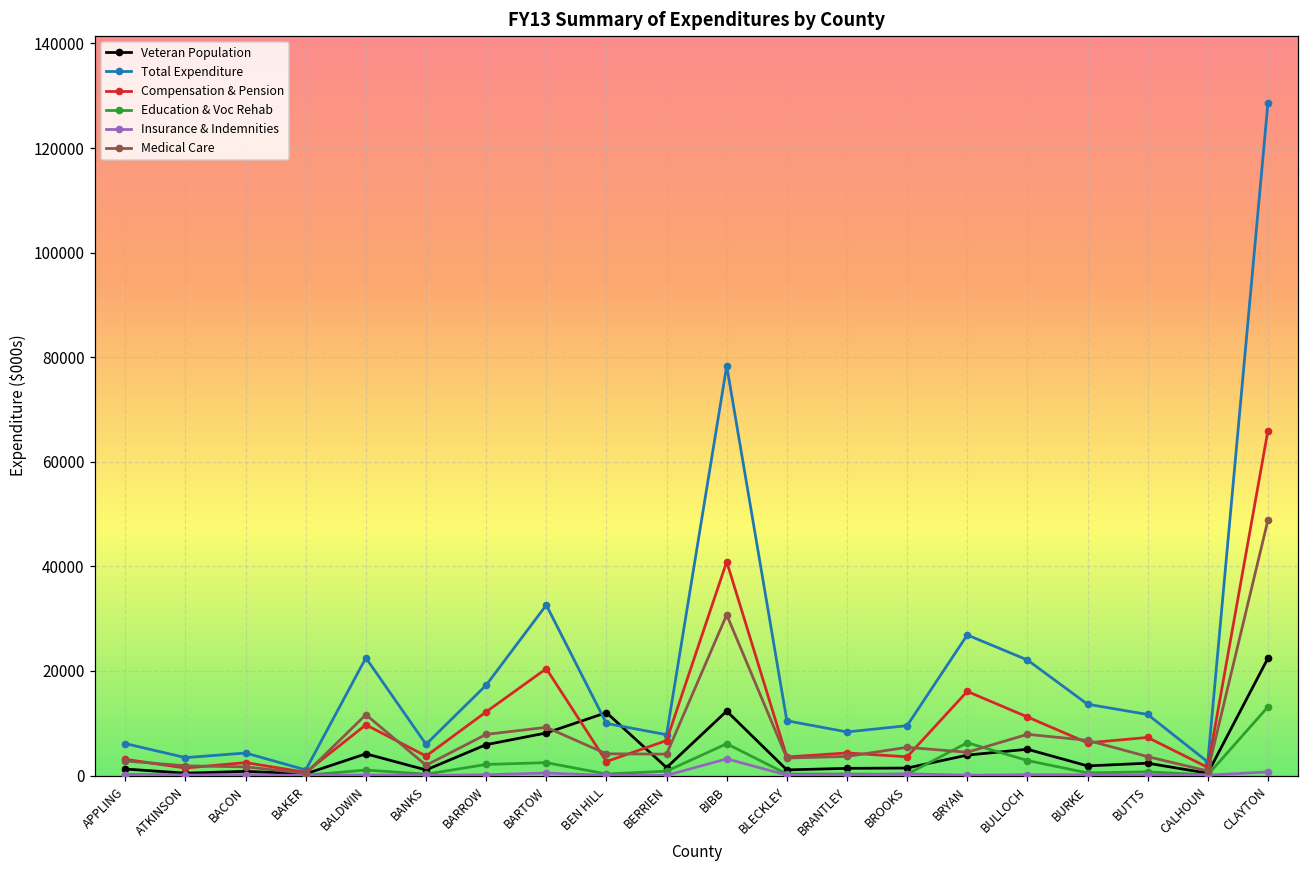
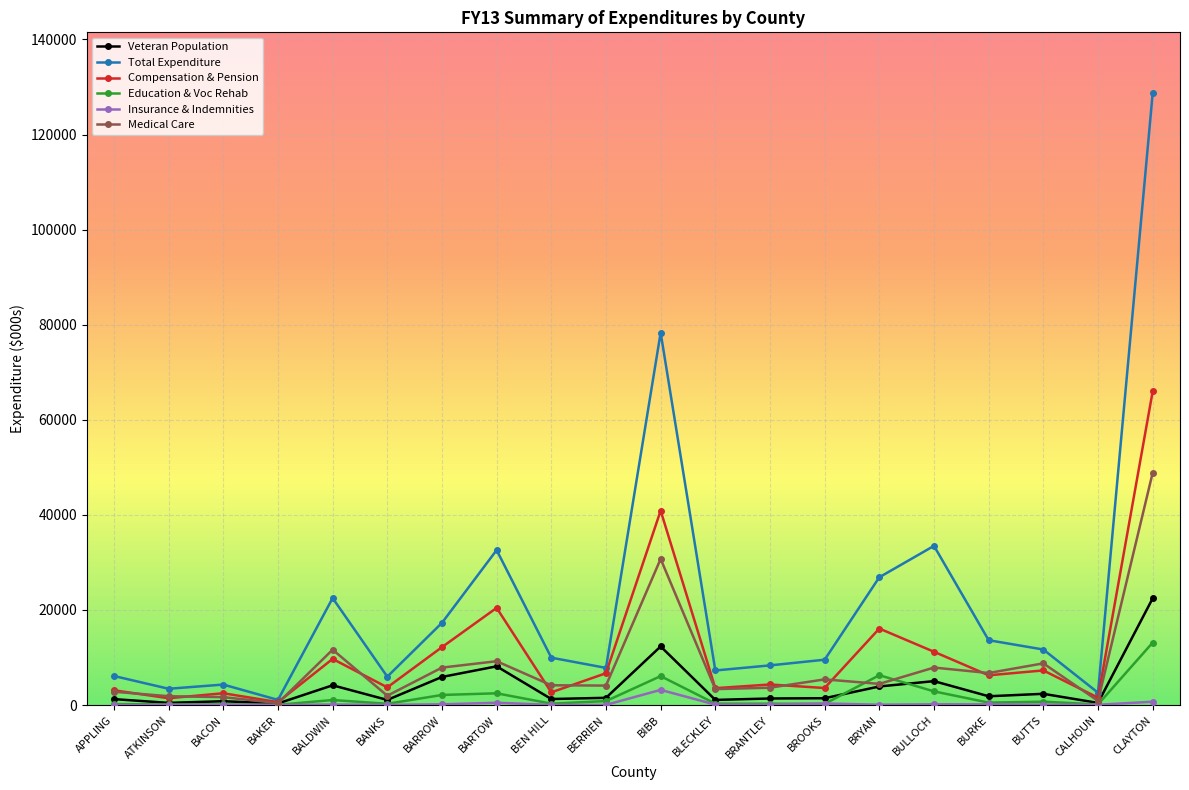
  {
    "Veteran Population": {
      "APPLING": 1000,
      "BACON": 1000,
      "BALDWIN": 4000,
      "BANKS": 1000,
      "BARROW": 6000,
      "BARTOW": 8000,
-     "BEN HILL": 12000,
+     "BEN HILL": 1000,
      "BERRIEN": 2000,
      "BIBB": 12000,
      "BLECKLEY": 1000,
      "BRANTLEY": 1000,
      "BROOKS": 1000,
      "BRYAN": 4000,
      "BULLOCH": 5000,
      "BURKE": 2000,
      "BUTTS": 2000,
      "CLAYTON": 22000
    },
    "Total Expenditure": {
      "APPLING": 6000,
      "ATKINSON": 3000,
      "BACON": 4000,
      "BALDWIN": 22000,
      "BANKS": 6000,
      "BARROW": 17000,
      "BARTOW": 33000,
      "BEN HILL": 10000,
      "BERRIEN": 8000,
      "BIBB": 78000,
-     "BLECKLEY": 10000,
+     "BLECKLEY": 7000,
      "BRANTLEY": 8000,
      "BROOKS": 10000,
      "BRYAN": 27000,
-     "BULLOCH": 22000,
+     "BULLOCH": 33000,
      "BURKE": 14000,
      "BUTTS": 12000,
      "CALHOUN": 3000,
      "CLAYTON": 129000
    },
    "Compensation & Pension": {
      "BACON": 2000,
      "BALDWIN": 10000,
      "BANKS": 4000,
      "BARROW": 12000,
      "BARTOW": 20000,
      "BEN HILL": 3000,
      "BERRIEN": 7000,
      "BIBB": 41000,
      "BRANTLEY": 4000,
      "BROOKS": 4000,
      "BRYAN": 16000,
      "BULLOCH": 11000,
      "BUTTS": 7000,
      "CALHOUN": 2000,
      "CLAYTON": 66000
    },
    "Education & Voc Rehab": {
      "BALDWIN": 1000,
      "BARROW": 2000,
      "BARTOW": 2000,
      "BERRIEN": 1000,
      "BIBB": 6000,
      "BRYAN": 6000,
      "BULLOCH": 3000,
      "BUTTS": 1000,
      "CLAYTON": 13000
    },
    "Insurance & Indemnities": {
      "BALDWIN": 0,
      "BARROW": 0,
      "BARTOW": 0,
      "BERRIEN": 0,
      "BIBB": 3000,
      "BRYAN": 0,
      "BULLOCH": 0,
      "BUTTS": 0,
      "CLAYTON": 1000
    },
    "Medical Care": {
      "BACON": 2000,
      "BALDWIN": 12000,
      "BANKS": 2000,
      "BARROW": 8000,
      "BARTOW": 9000,
      "BEN HILL": 4000,
      "BERRIEN": 4000,
      "BIBB": 31000,
      "BRANTLEY": 4000,
      "BROOKS": 5000,
      "BRYAN": 4000,
      "BULLOCH": 8000,
-     "BUTTS": 4000,
+     "BUTTS": 9000,
      "CLAYTON": 49000
    }
  }
